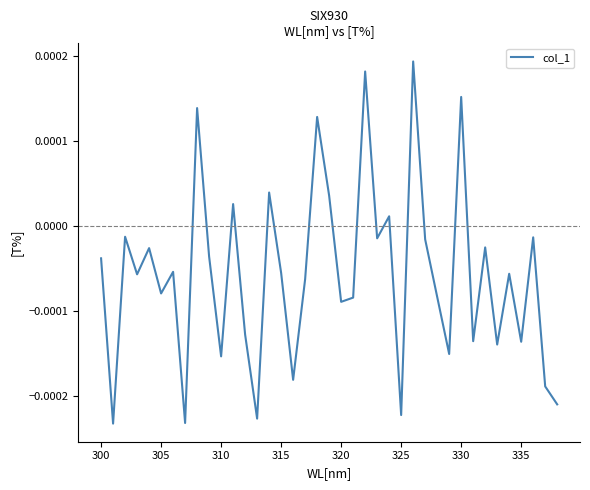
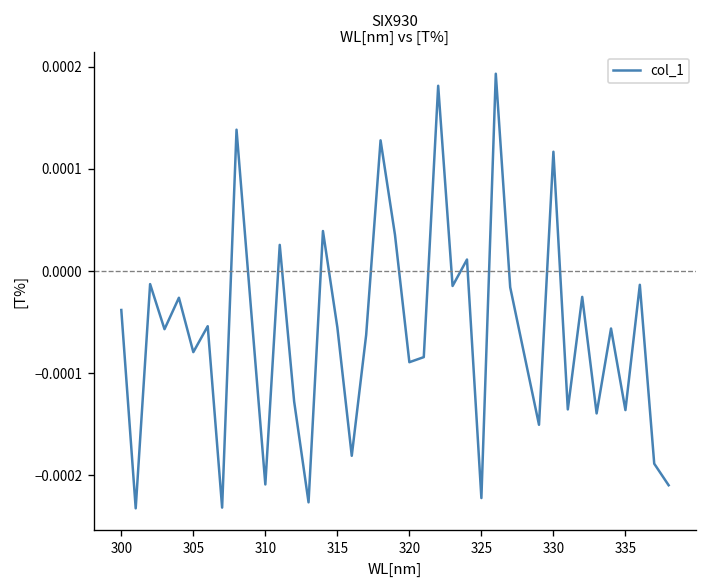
  {
    "300": -0.00004,
    "305": -0.00008,
-   "310": -0.00015,
+   "310": -0.00021,
    "315": -0.00006,
    "320": -0.00009,
    "325": -0.00022,
-   "330": 0.00015,
+   "330": 0.00012,
    "335": -0.00014
  }
